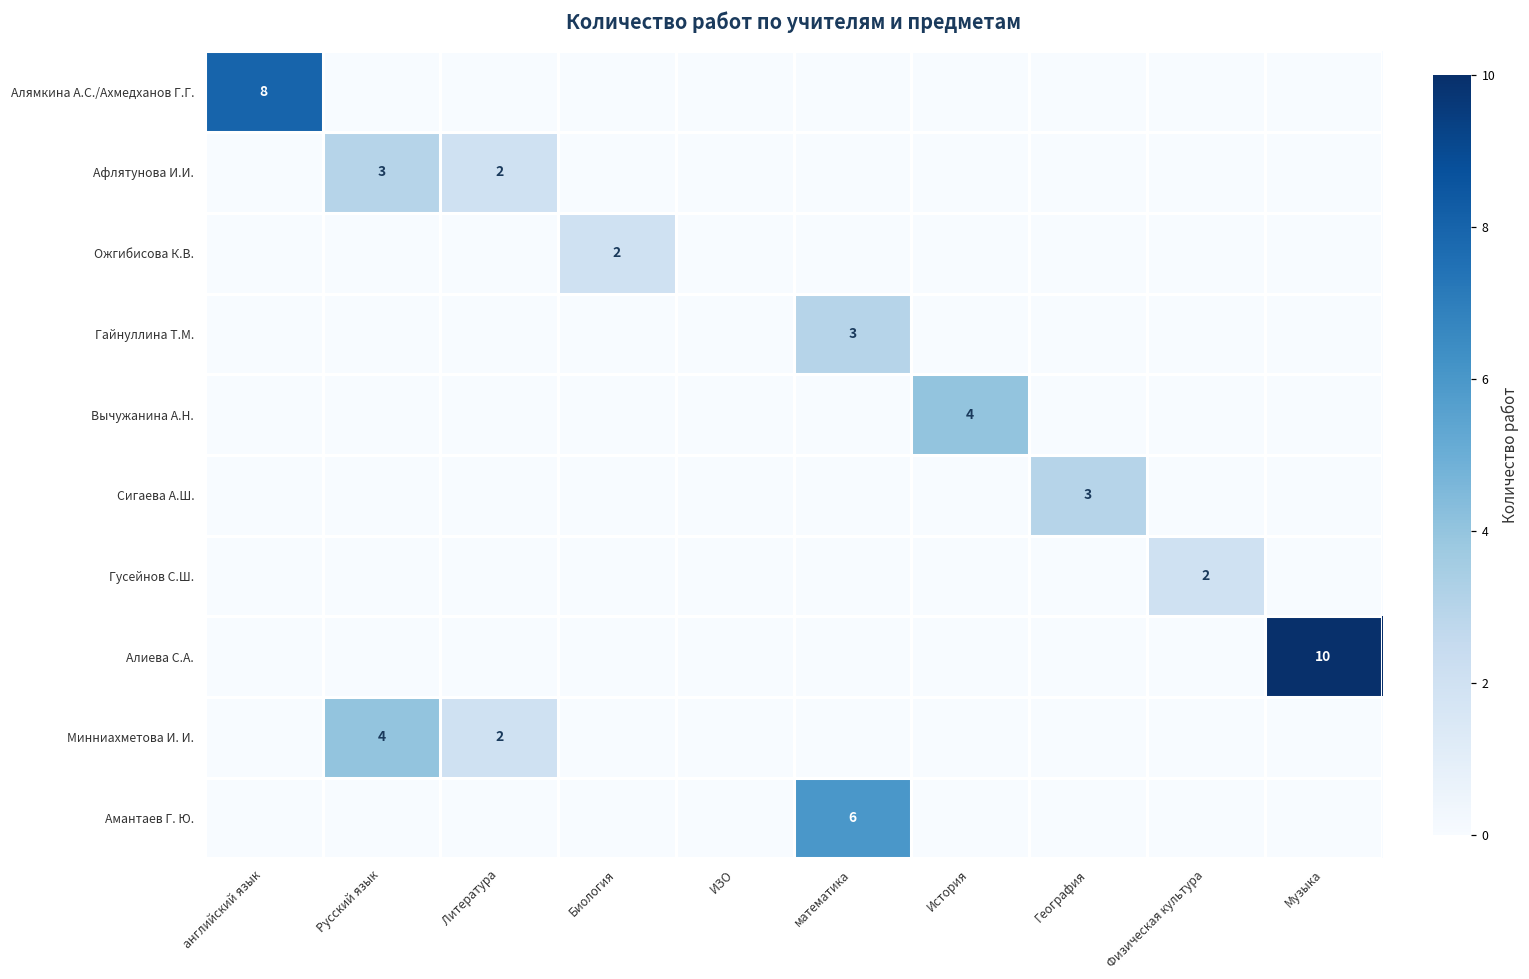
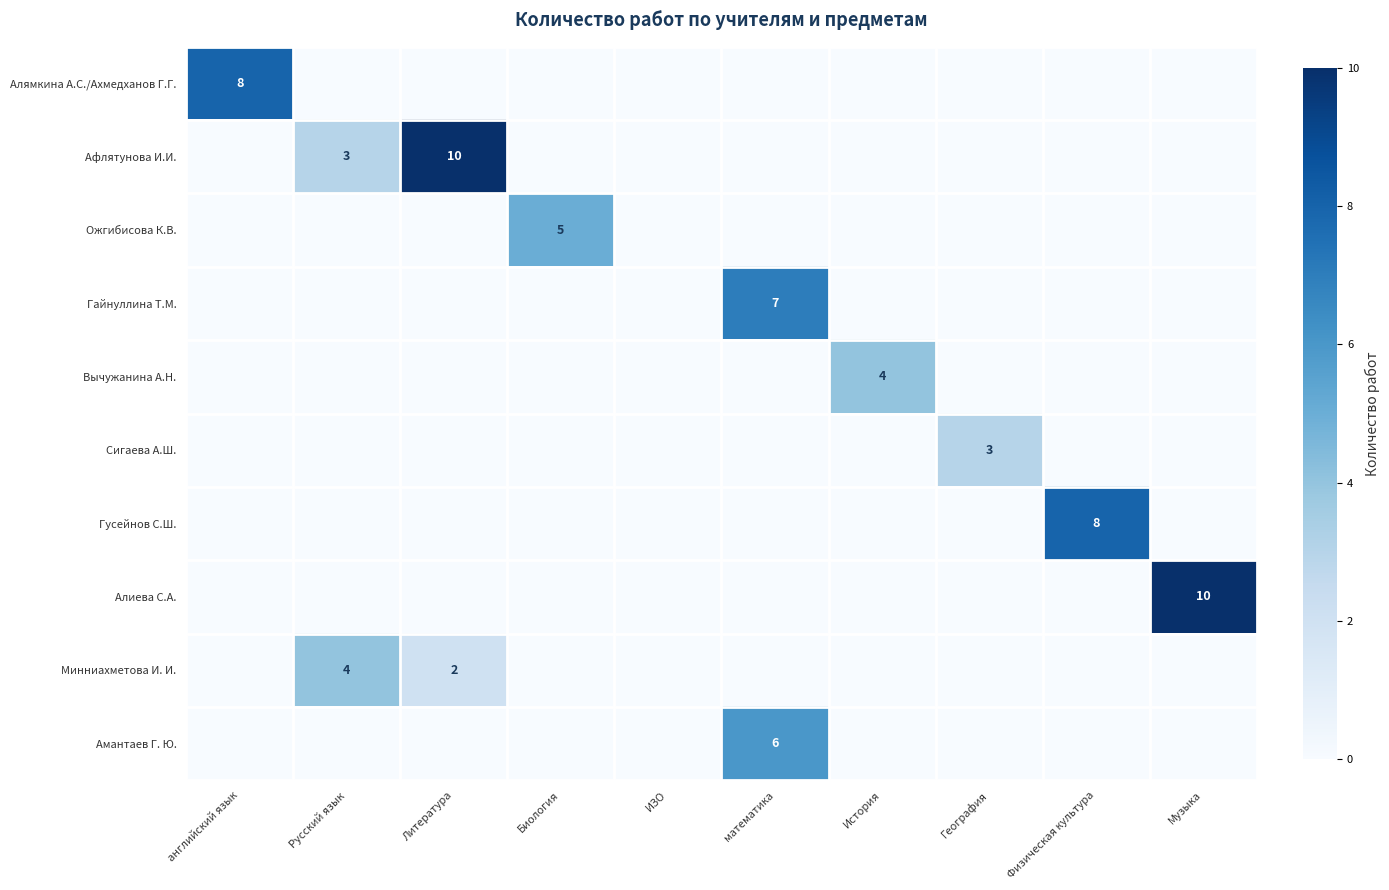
  {
    "Алямкина А.С./Ахмедханов Г.Г.": {
      "английский язык": 8
    },
    "Афлятунова И.И.": {
      "Русский язык": 3,
-     "Литература": 2
+     "Литература": 10
    },
    "Ожгибисова К.В.": {
-     "Биология": 2
+     "Биология": 5
    },
    "Гайнуллина Т.М.": {
-     "математика": 3
+     "математика": 7
    },
    "Вычужанина А.Н.": {
      "История": 4
    },
    "Сигаева А.Ш.": {
      "География": 3
    },
    "Гусейнов С.Ш.": {
-     "Физическая культура": 2
+     "Физическая культура": 8
    },
    "Алиева С.А.": {
      "Музыка": 10
    },
    "Минниахметова И. И.": {
      "Русский язык": 4,
      "Литература": 2
    },
    "Амантаев Г. Ю.": {
      "математика": 6
    }
  }
